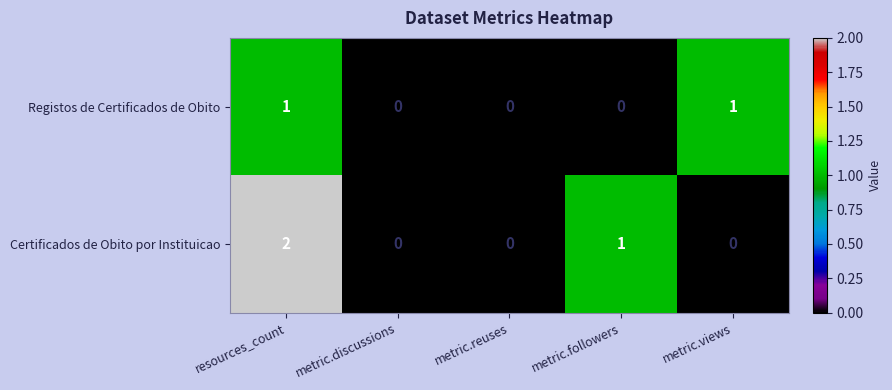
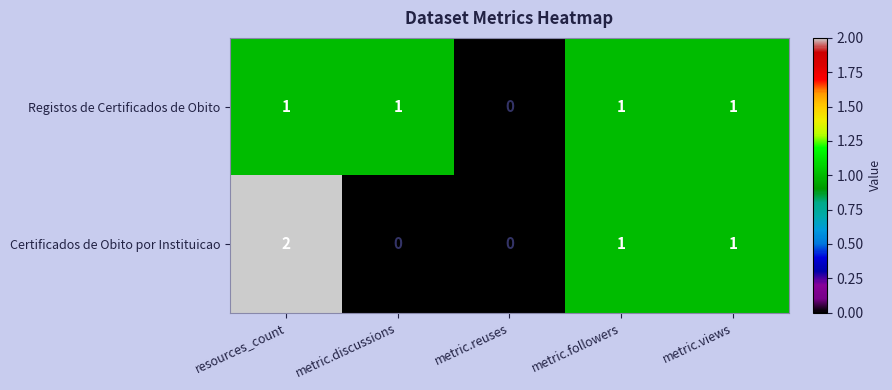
  {
    "Registos de Certificados de Obito": {
      "resources_count": 1,
-     "metric.discussions": 0,
+     "metric.discussions": 1,
      "metric.reuses": 0,
-     "metric.followers": 0,
+     "metric.followers": 1,
      "metric.views": 1
    },
    "Certificados de Obito por Instituicao": {
      "resources_count": 2,
      "metric.discussions": 0,
      "metric.reuses": 0,
      "metric.followers": 1,
-     "metric.views": 0
+     "metric.views": 1
    }
  }
